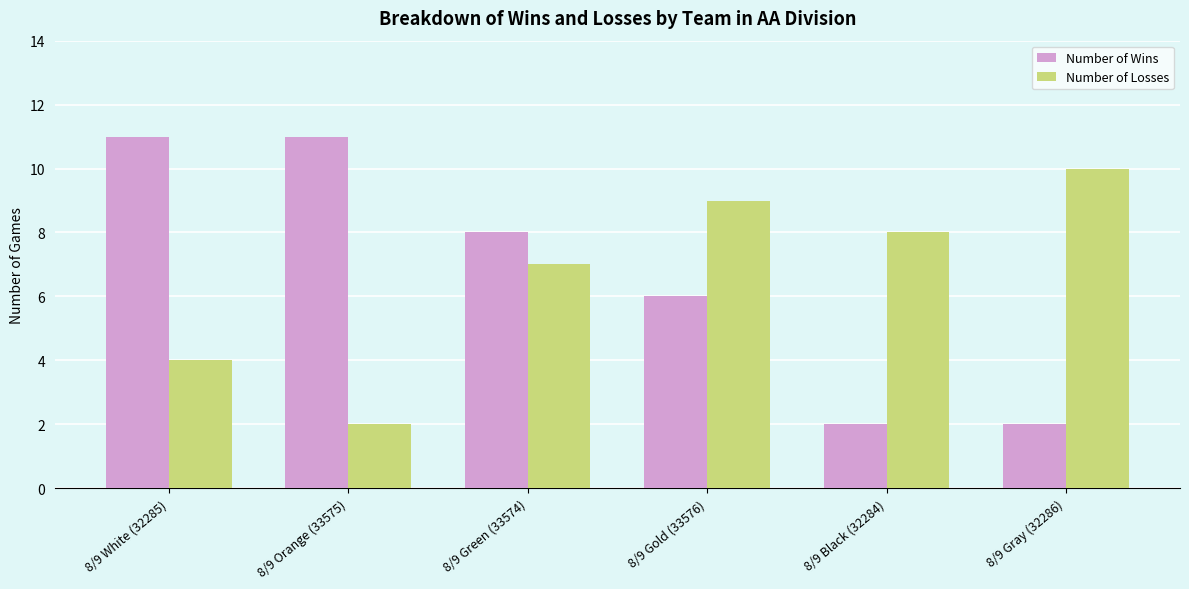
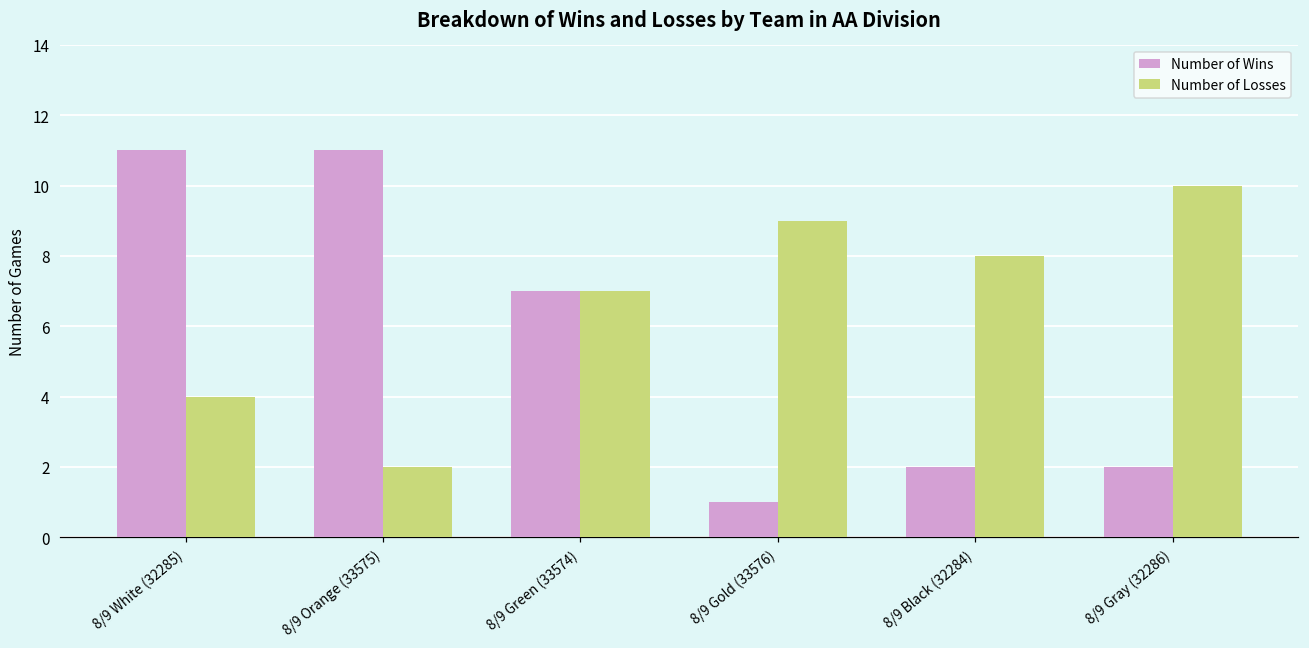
  {
    "Number of Wins": {
      "8/9 White (32285)": 11,
      "8/9 Orange (33575)": 11,
-     "8/9 Green (33574)": 8,
-     "8/9 Gold (33576)": 6,
+     "8/9 Green (33574)": 7,
+     "8/9 Gold (33576)": 1,
      "8/9 Black (32284)": 2,
      "8/9 Gray (32286)": 2
    },
    "Number of Losses": {
      "8/9 White (32285)": 4,
      "8/9 Orange (33575)": 2,
      "8/9 Green (33574)": 7,
      "8/9 Gold (33576)": 9,
      "8/9 Black (32284)": 8,
      "8/9 Gray (32286)": 10
    }
  }
